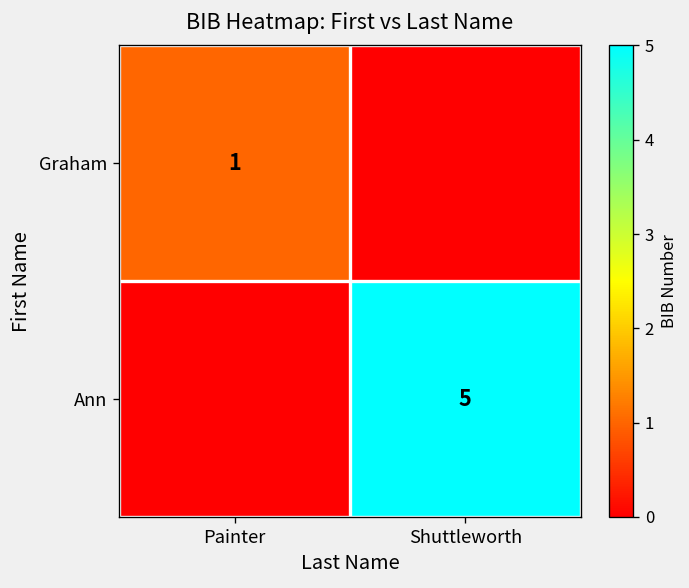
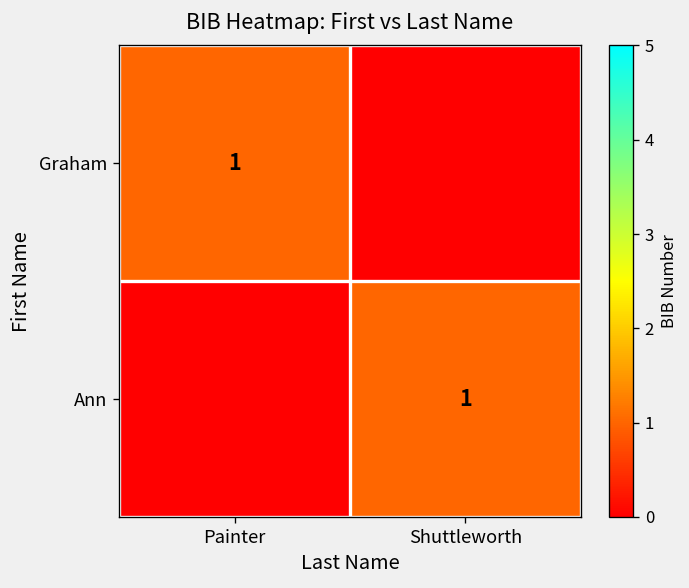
  {
    "Graham": {
      "Painter": 1
    },
    "Ann": {
-     "Shuttleworth": 5
+     "Shuttleworth": 1
    }
  }
